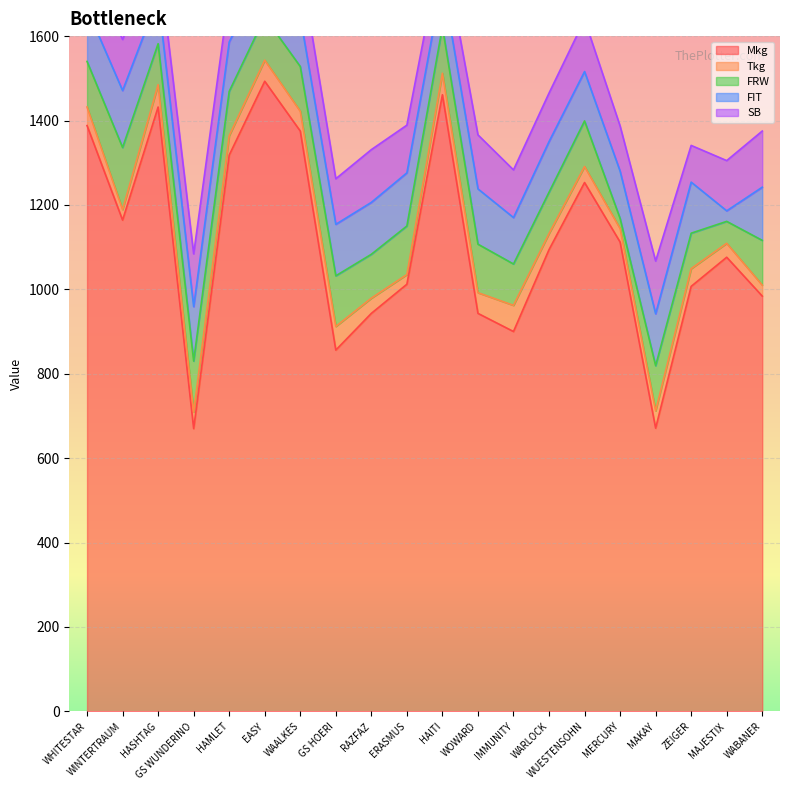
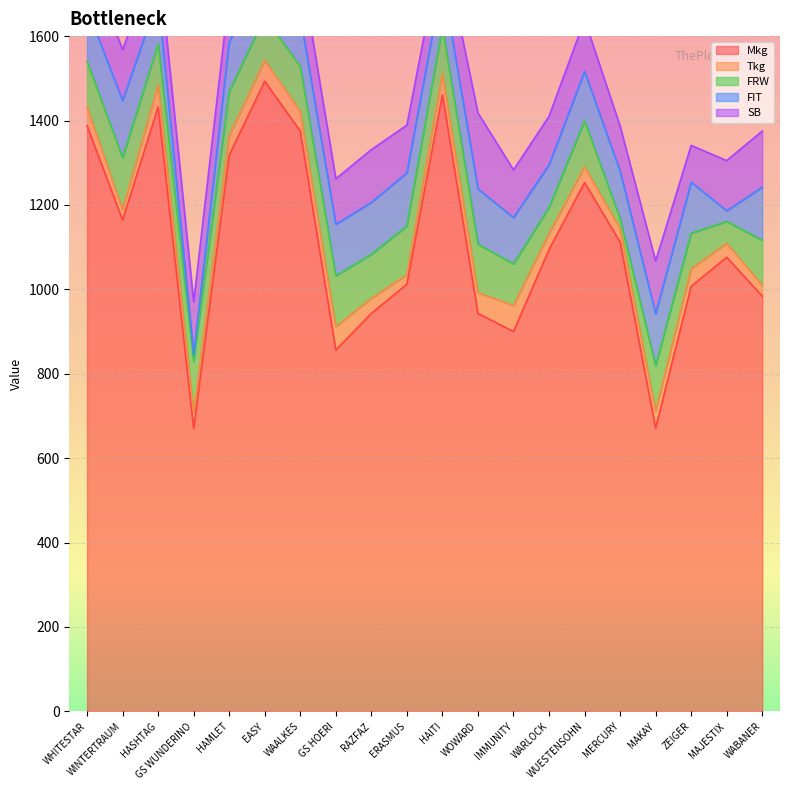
  {
    "FRW": {
      "WHITESTAR": 110,
-     "WINTERTRAUM": 150,
+     "WINTERTRAUM": 120,
      "HASHTAG": 100,
      "GS WUNDERINO": 120,
      "HAMLET": 110,
      "WAALKES": 110,
      "GS HOERI": 120,
      "RAZFAZ": 100,
      "ERASMUS": 120,
      "WOWARD": 120,
      "IMMUNITY": 100,
-     "WARLOCK": 100,
+     "WARLOCK": 60,
      "WUESTENSOHN": 110,
      "MERCURY": 20,
      "MAKAY": 110,
      "ZEIGER": 80,
      "MAJESTIX": 50,
      "WABANER": 110
    },
    "FIT": {
      "WINTERTRAUM": 140,
-     "GS WUNDERINO": 130,
+     "GS WUNDERINO": 20,
      "HAMLET": 120,
      "GS HOERI": 120,
      "RAZFAZ": 120,
      "ERASMUS": 130,
      "WOWARD": 130,
      "IMMUNITY": 110,
-     "WARLOCK": 120,
+     "WARLOCK": 100,
      "WUESTENSOHN": 120,
      "MERCURY": 110,
      "MAKAY": 120,
      "ZEIGER": 120,
      "MAJESTIX": 30,
      "WABANER": 130
    },
    "SB": {
      "WINTERTRAUM": 120,
      "GS WUNDERINO": 130,
      "GS HOERI": 110,
      "RAZFAZ": 130,
      "ERASMUS": 110,
-     "WOWARD": 130,
+     "WOWARD": 180,
      "IMMUNITY": 110,
      "WARLOCK": 120,
      "MERCURY": 110,
      "MAKAY": 130,
      "ZEIGER": 90,
      "MAJESTIX": 120,
      "WABANER": 130
    }
  }
